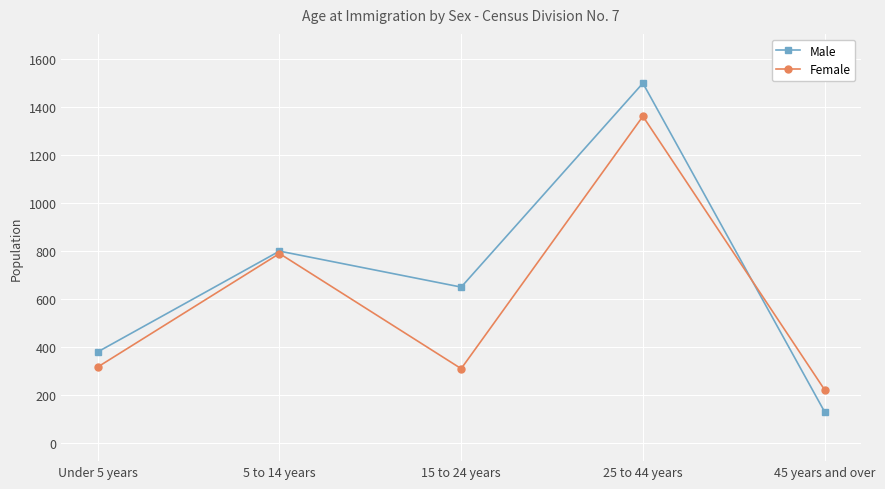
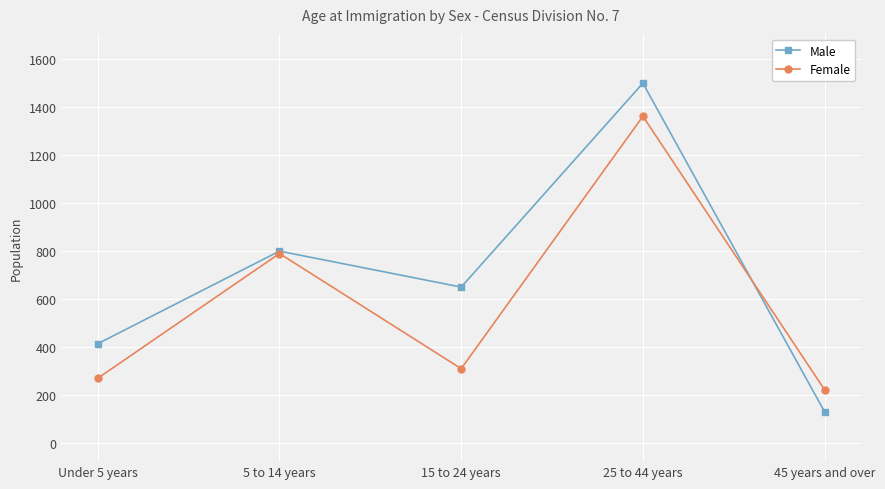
  {
    "Male": {
-     "Under 5 years": 380,
+     "Under 5 years": 410,
      "15 to 24 years": 650,
      "25 to 44 years": 1500,
      "45 years and over": 130
    },
    "Female": {
-     "Under 5 years": 320,
+     "Under 5 years": 270,
      "15 to 24 years": 310,
      "25 to 44 years": 1360,
      "45 years and over": 220
    }
  }
